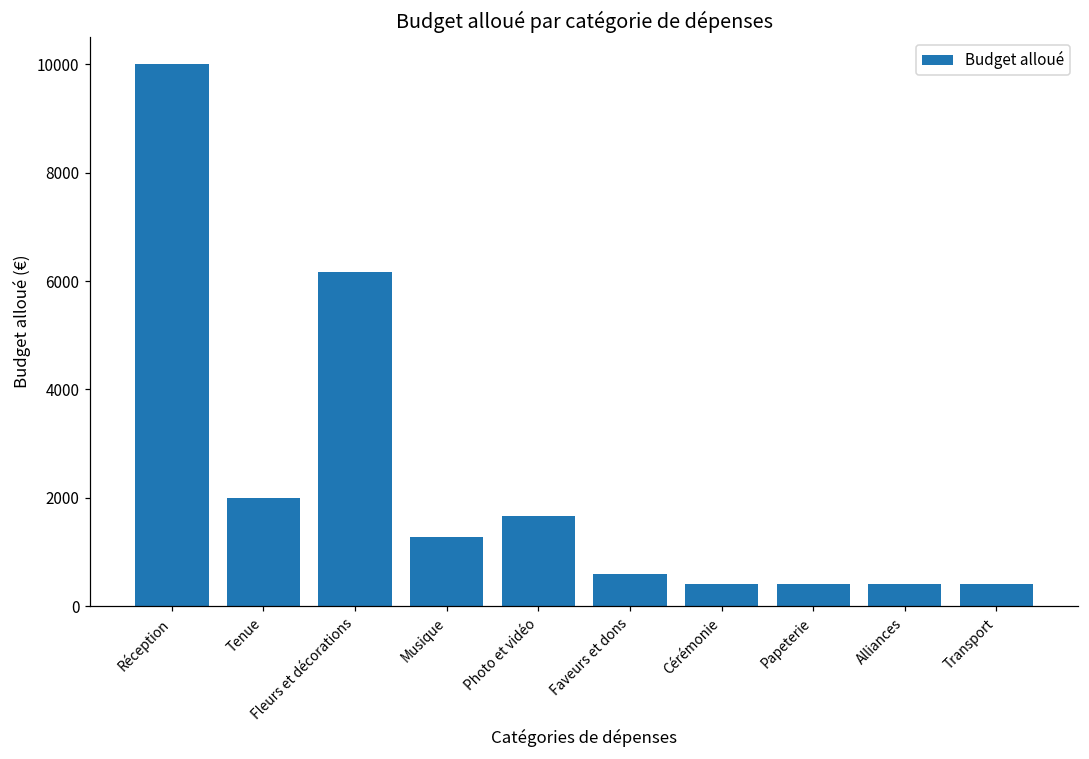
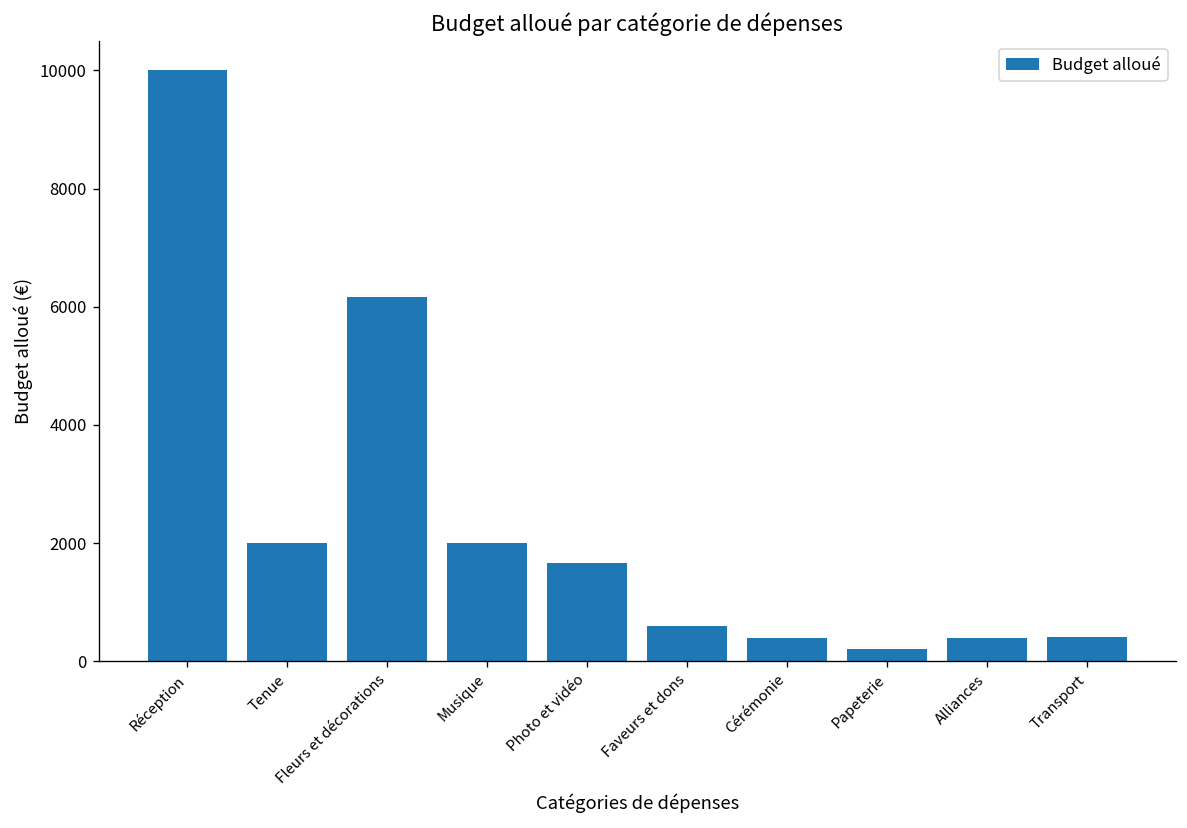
  {
    "Réception": 10000,
    "Tenue": 2000,
    "Fleurs et décorations": 6200,
-   "Musique": 1300,
+   "Musique": 2000,
    "Photo et vidéo": 1700,
    "Faveurs et dons": 600,
    "Cérémonie": 400,
-   "Papeterie": 400,
+   "Papeterie": 200,
    "Alliances": 400,
    "Transport": 400
  }
